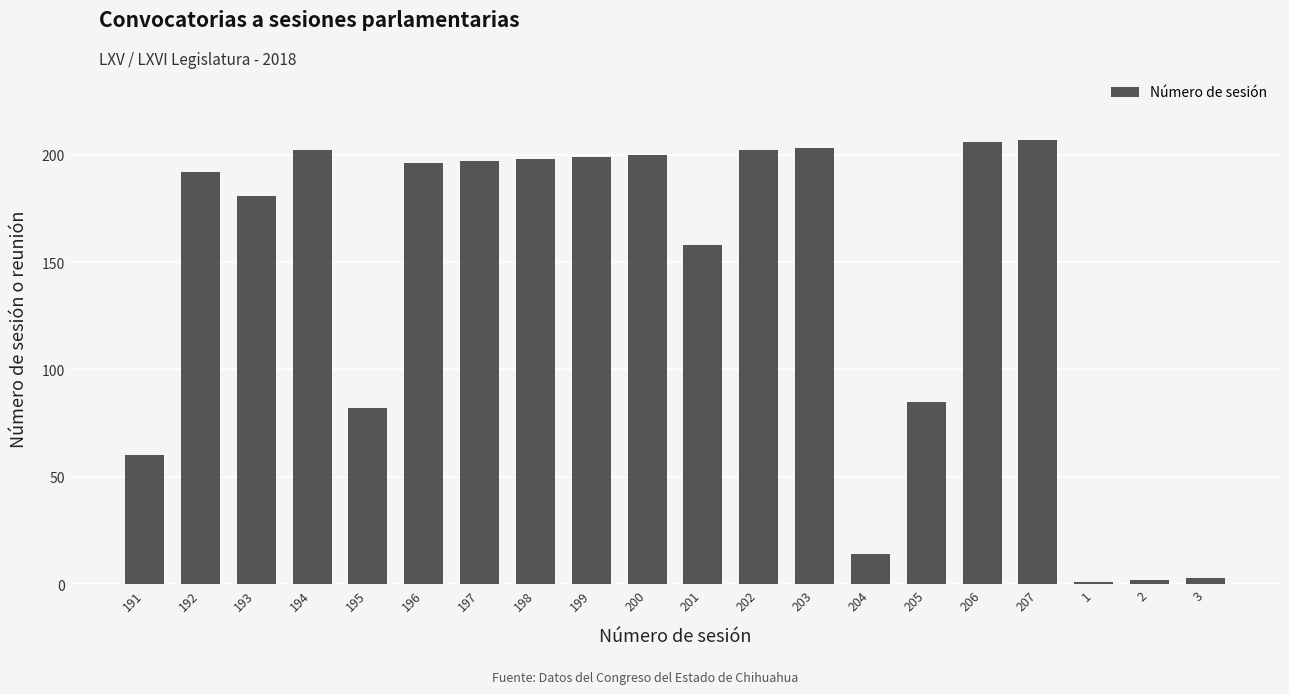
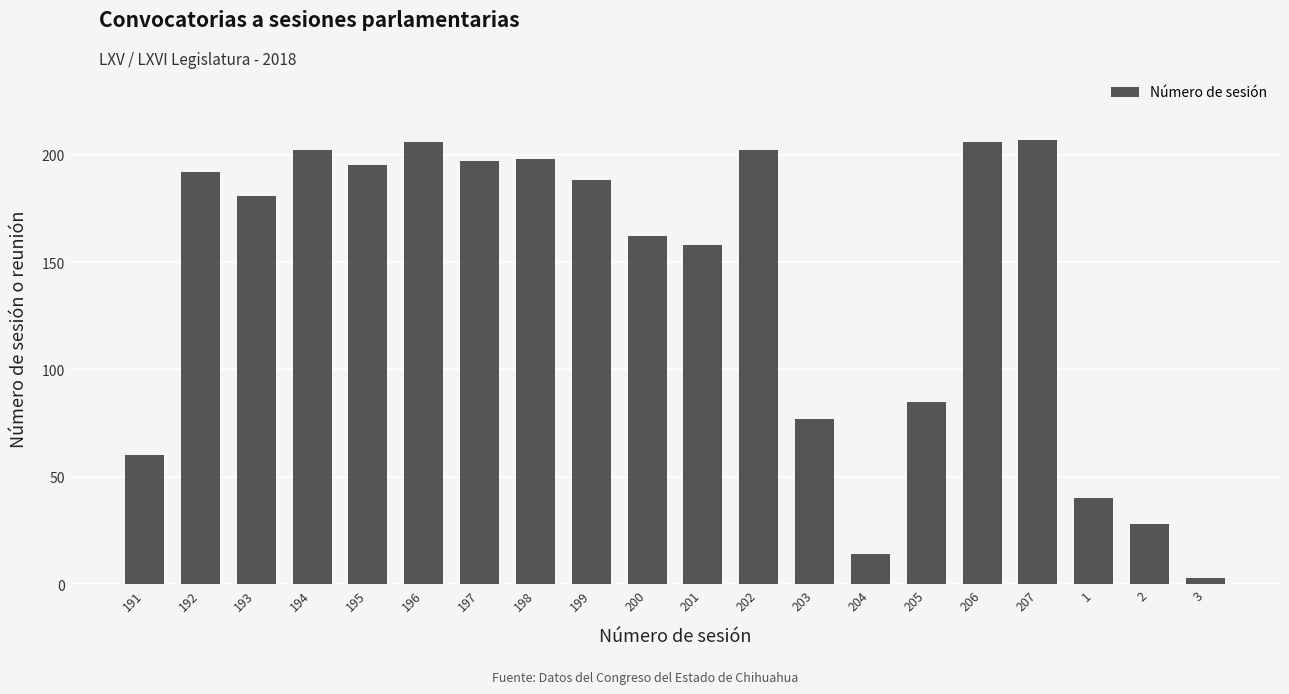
  {
    "191": 60,
    "192": 192,
    "193": 181,
    "194": 202,
-   "195": 82,
-   "196": 196,
+   "195": 195,
+   "196": 206,
    "197": 197,
    "198": 198,
-   "199": 199,
-   "200": 200,
+   "199": 188,
+   "200": 162,
    "201": 158,
    "202": 202,
-   "203": 203,
+   "203": 77,
    "204": 14,
    "205": 85,
    "206": 206,
    "207": 207,
-   "1": 1,
-   "2": 2,
+   "1": 40,
+   "2": 28,
    "3": 3
  }
